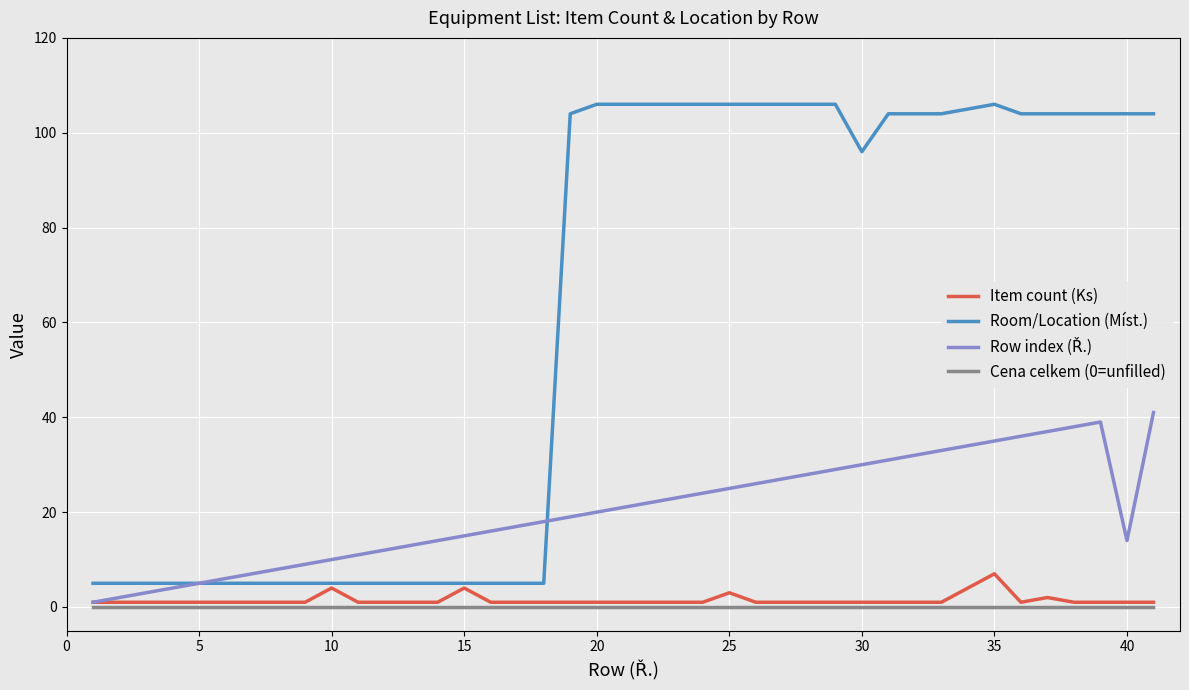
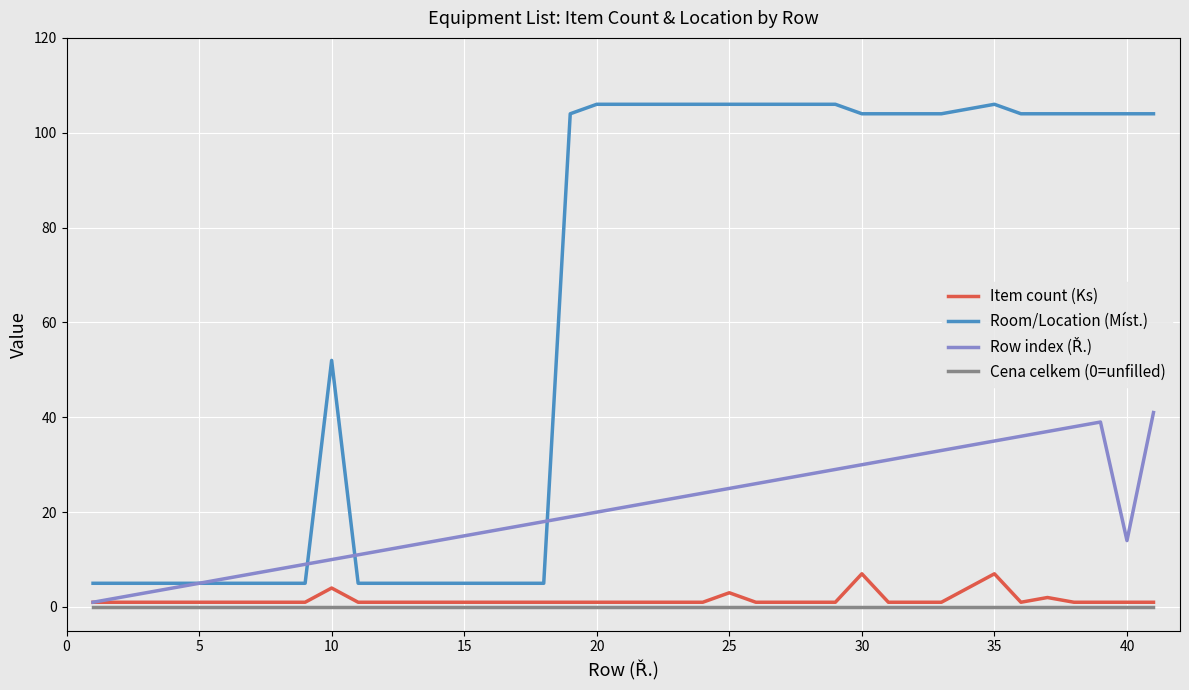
  {
    "Item count (Ks)": {
      "5": 1,
      "10": 4,
-     "15": 4,
+     "15": 1,
      "20": 1,
      "25": 3,
-     "30": 1,
+     "30": 7,
      "35": 7,
      "40": 1
    },
    "Room/Location (Míst.)": {
-     "10": 5,
+     "10": 52,
      "15": 5,
      "20": 106,
      "25": 106,
-     "30": 96,
+     "30": 104,
      "35": 106,
      "40": 104
    },
    "Row index (Ř.)": {
      "10": 10,
      "15": 15,
      "20": 20,
      "25": 25,
      "30": 30,
      "35": 35,
      "40": 14
    },
    "Cena celkem (0=unfilled)": {
      "5": 0,
      "10": 0,
      "15": 0,
      "20": 0,
      "25": 0,
      "30": 0,
      "35": 0,
      "40": 0
    }
  }
